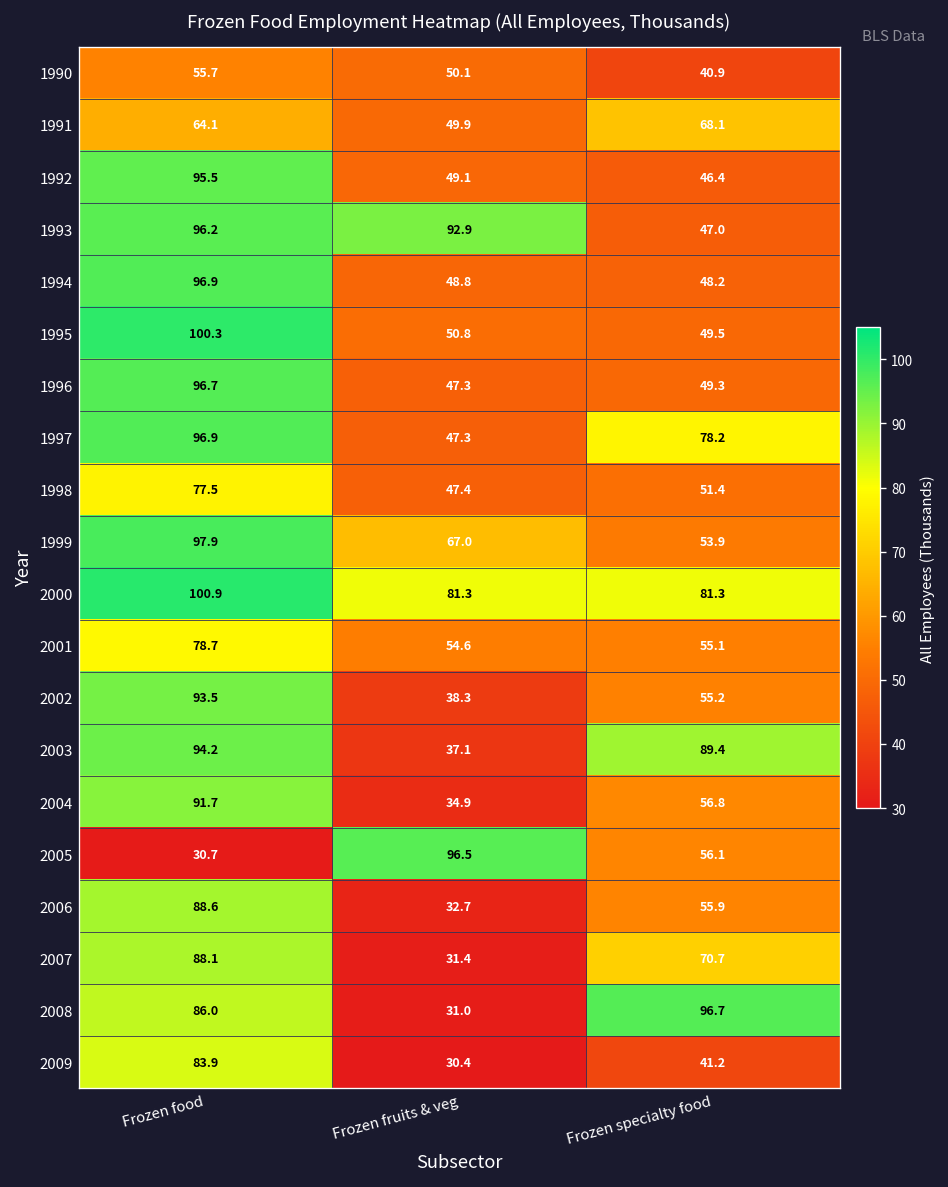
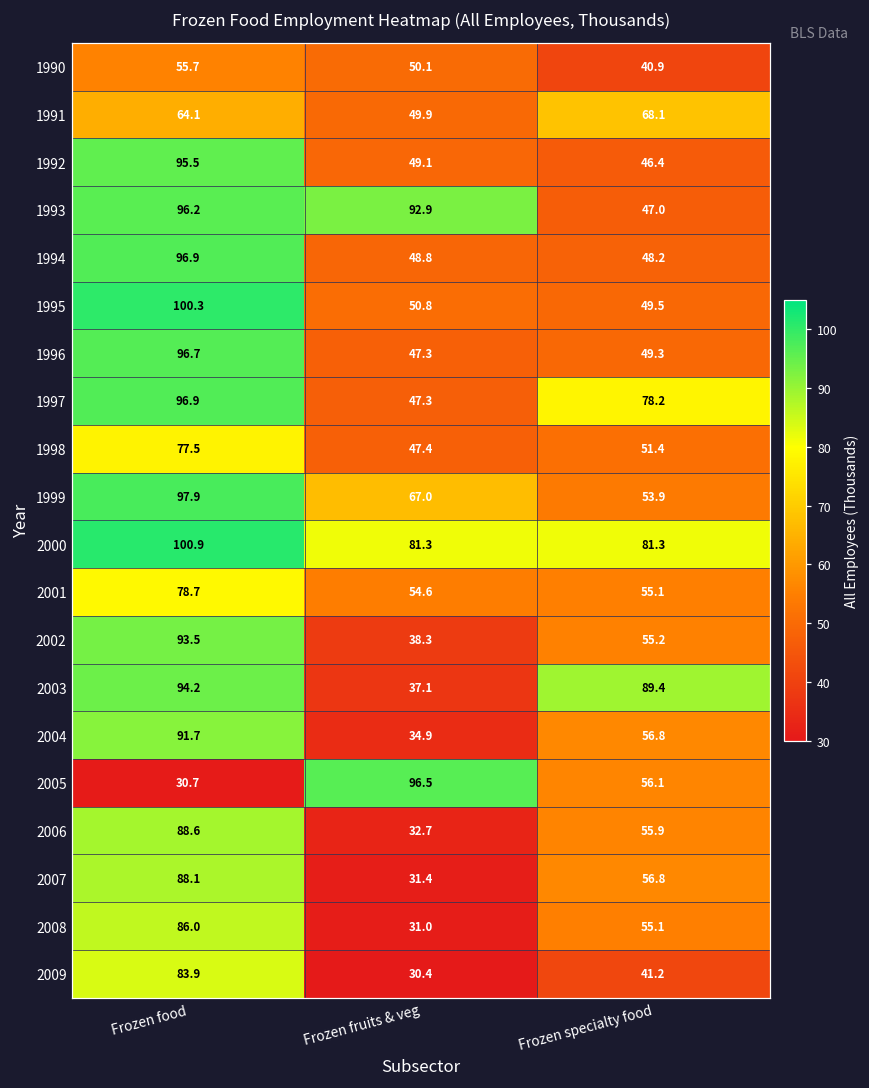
  {
    "1990": {
      "Frozen food": 55.7,
      "Frozen fruits & veg": 50.1,
      "Frozen specialty food": 40.9
    },
    "1991": {
      "Frozen food": 64.1,
      "Frozen fruits & veg": 49.9,
      "Frozen specialty food": 68.1
    },
    "1992": {
      "Frozen food": 95.5,
      "Frozen fruits & veg": 49.1,
      "Frozen specialty food": 46.4
    },
    "1993": {
      "Frozen food": 96.2,
      "Frozen fruits & veg": 92.9,
      "Frozen specialty food": 47.0
    },
    "1994": {
      "Frozen food": 96.9,
      "Frozen fruits & veg": 48.8,
      "Frozen specialty food": 48.2
    },
    "1995": {
      "Frozen food": 100.3,
      "Frozen fruits & veg": 50.8,
      "Frozen specialty food": 49.5
    },
    "1996": {
      "Frozen food": 96.7,
      "Frozen fruits & veg": 47.3,
      "Frozen specialty food": 49.3
    },
    "1997": {
      "Frozen food": 96.9,
      "Frozen fruits & veg": 47.3,
      "Frozen specialty food": 78.2
    },
    "1998": {
      "Frozen food": 77.5,
      "Frozen fruits & veg": 47.4,
      "Frozen specialty food": 51.4
    },
    "1999": {
      "Frozen food": 97.9,
      "Frozen fruits & veg": 67.0,
      "Frozen specialty food": 53.9
    },
    "2000": {
      "Frozen food": 100.9,
      "Frozen fruits & veg": 81.3,
      "Frozen specialty food": 81.3
    },
    "2001": {
      "Frozen food": 78.7,
      "Frozen fruits & veg": 54.6,
      "Frozen specialty food": 55.1
    },
    "2002": {
      "Frozen food": 93.5,
      "Frozen fruits & veg": 38.3,
      "Frozen specialty food": 55.2
    },
    "2003": {
      "Frozen food": 94.2,
      "Frozen fruits & veg": 37.1,
      "Frozen specialty food": 89.4
    },
    "2004": {
      "Frozen food": 91.7,
      "Frozen fruits & veg": 34.9,
      "Frozen specialty food": 56.8
    },
    "2005": {
      "Frozen food": 30.7,
      "Frozen fruits & veg": 96.5,
      "Frozen specialty food": 56.1
    },
    "2006": {
      "Frozen food": 88.6,
      "Frozen fruits & veg": 32.7,
      "Frozen specialty food": 55.9
    },
    "2007": {
      "Frozen food": 88.1,
      "Frozen fruits & veg": 31.4,
-     "Frozen specialty food": 70.7
+     "Frozen specialty food": 56.8
    },
    "2008": {
      "Frozen food": 86.0,
      "Frozen fruits & veg": 31.0,
-     "Frozen specialty food": 96.7
+     "Frozen specialty food": 55.1
    },
    "2009": {
      "Frozen food": 83.9,
      "Frozen fruits & veg": 30.4,
      "Frozen specialty food": 41.2
    }
  }
